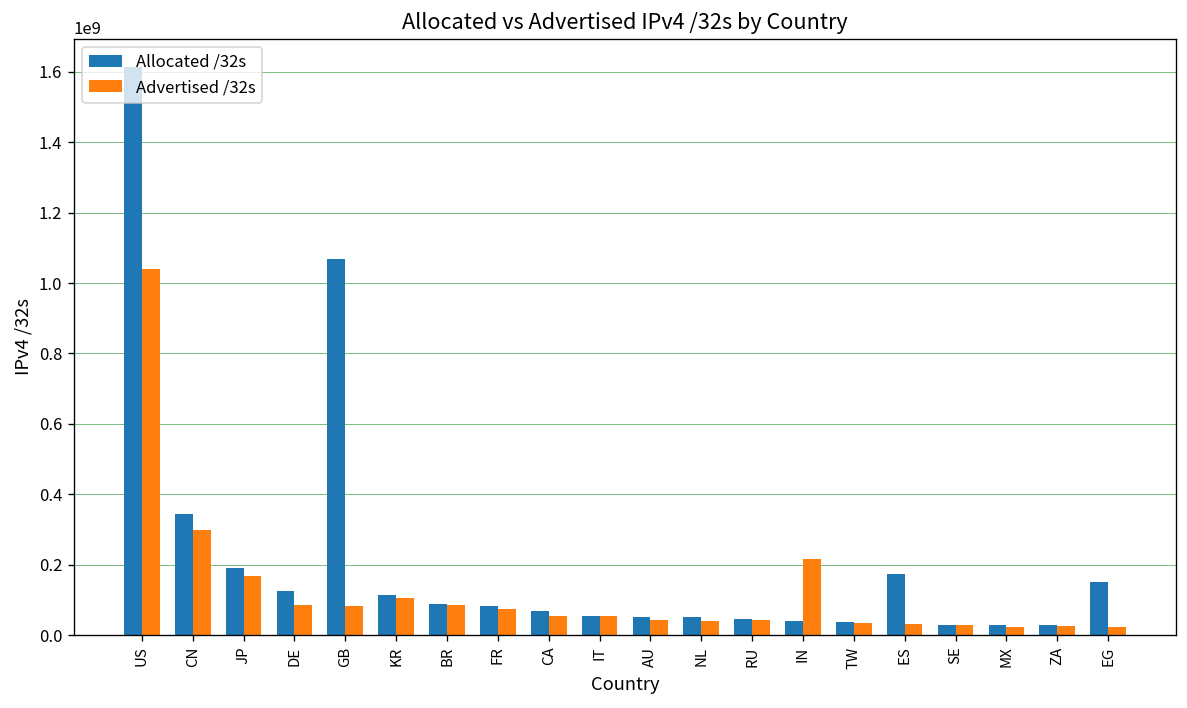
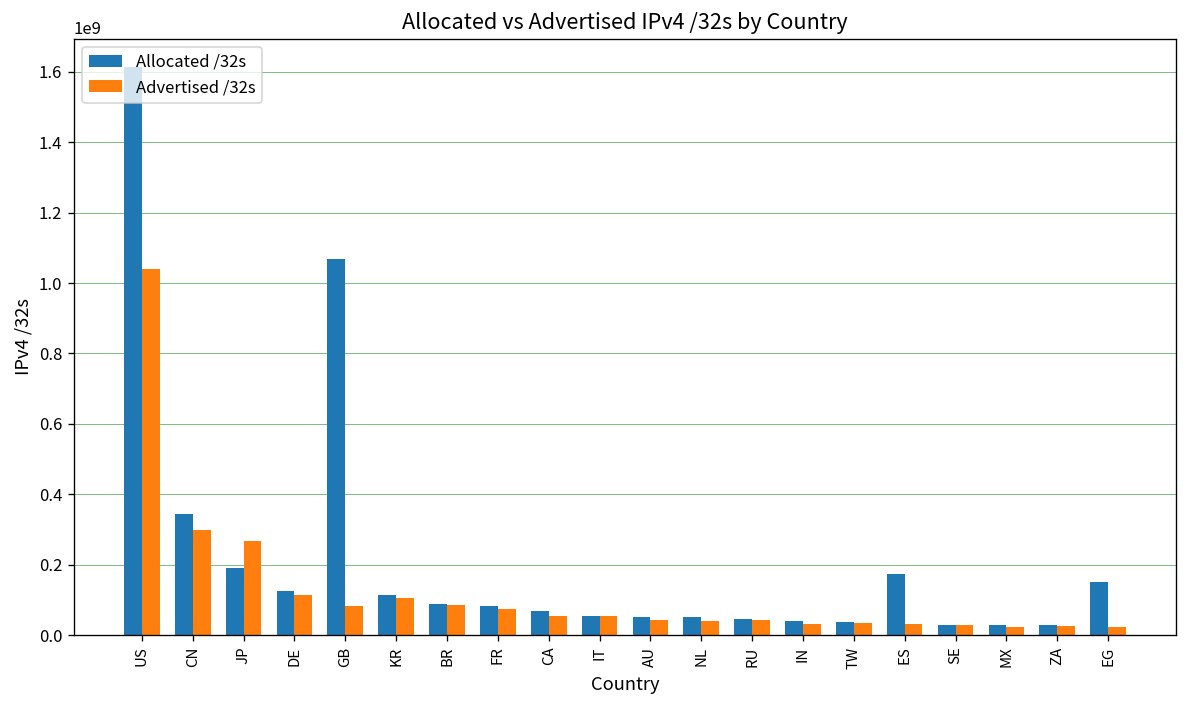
  {
    "Allocated /32s": {
      "CN": 340000000,
      "JP": 190000000,
      "DE": 120000000,
      "GB": 1070000000,
      "KR": 110000000,
      "BR": 90000000,
      "FR": 80000000,
      "CA": 70000000,
      "IT": 50000000,
      "AU": 50000000,
      "NL": 50000000,
      "RU": 50000000,
      "IN": 40000000,
      "TW": 40000000,
      "ES": 170000000,
      "SE": 30000000,
      "MX": 30000000,
      "ZA": 30000000,
      "EG": 150000000
    },
    "Advertised /32s": {
      "US": 1040000000,
      "CN": 300000000,
-     "JP": 170000000,
-     "DE": 80000000,
+     "JP": 270000000,
+     "DE": 110000000,
      "GB": 80000000,
      "KR": 110000000,
      "BR": 80000000,
      "FR": 70000000,
      "CA": 60000000,
      "IT": 50000000,
      "AU": 40000000,
      "NL": 40000000,
      "RU": 40000000,
-     "IN": 220000000,
+     "IN": 30000000,
      "TW": 30000000,
      "ES": 30000000,
      "SE": 30000000,
      "MX": 20000000,
      "ZA": 20000000,
      "EG": 20000000
    }
  }
